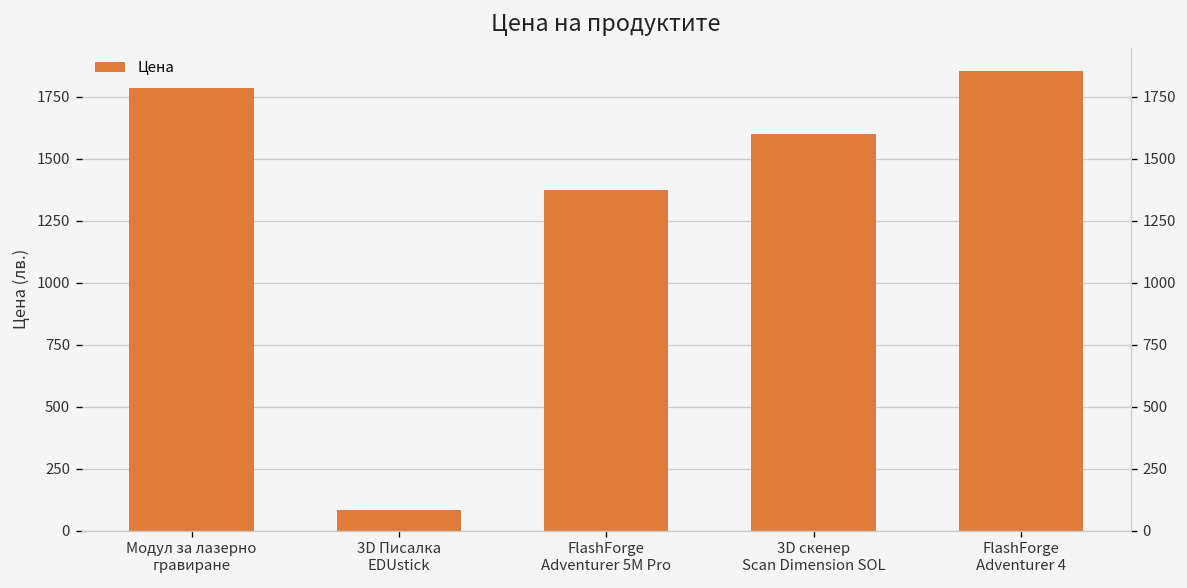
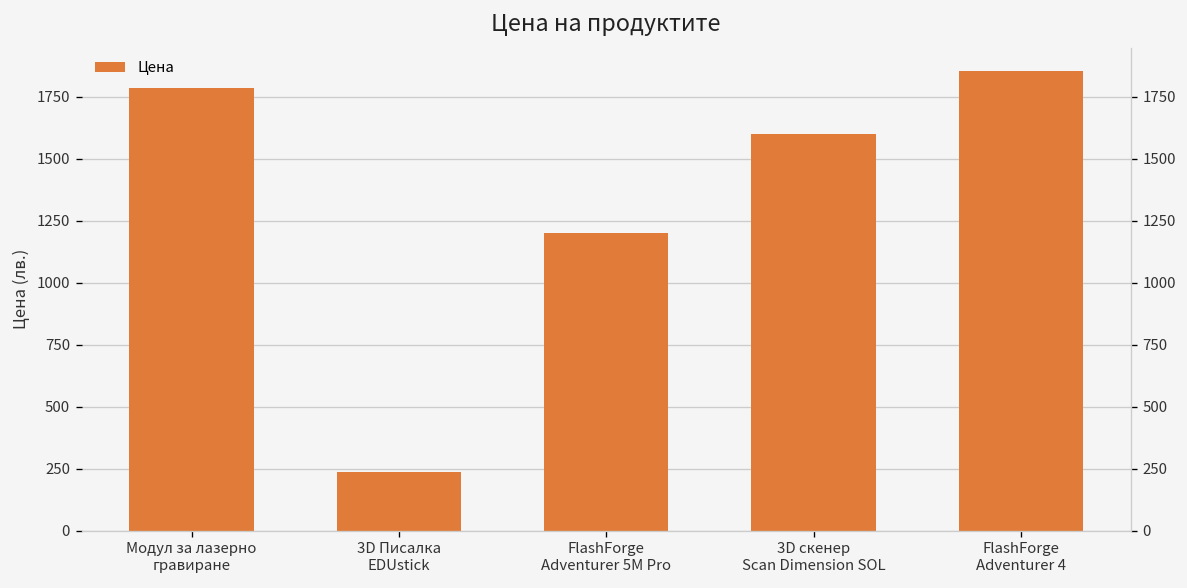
  {
    "Модул за лазерно гравиране": 1790,
-   "3D Писалка EDUstick": 80,
-   "FlashForge Adventurer 5M Pro": 1370,
+   "3D Писалка EDUstick": 230,
+   "FlashForge Adventurer 5M Pro": 1200,
    "3D скенер Scan Dimension SOL": 1600,
    "FlashForge Adventurer 4": 1850
  }
